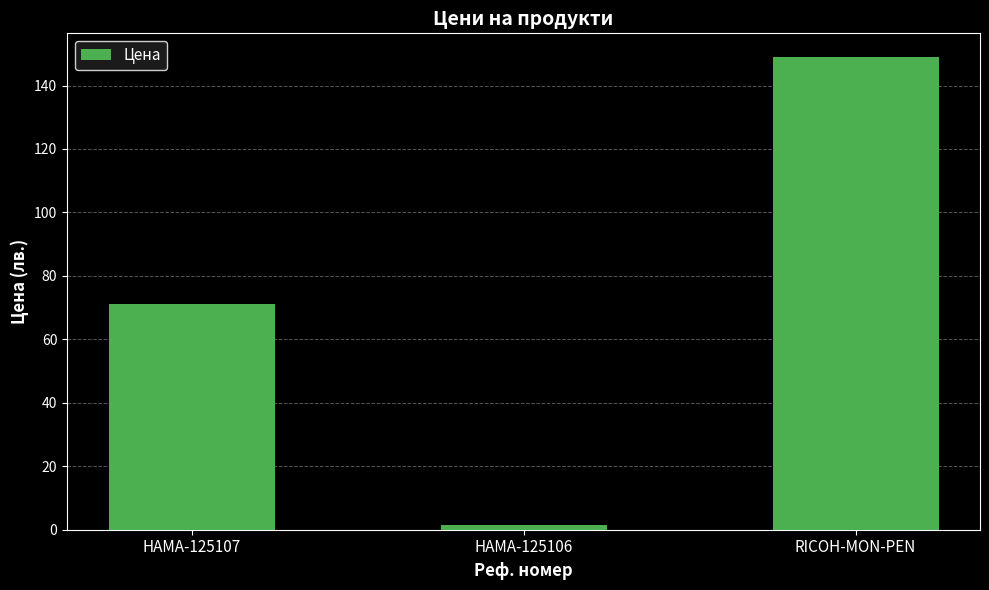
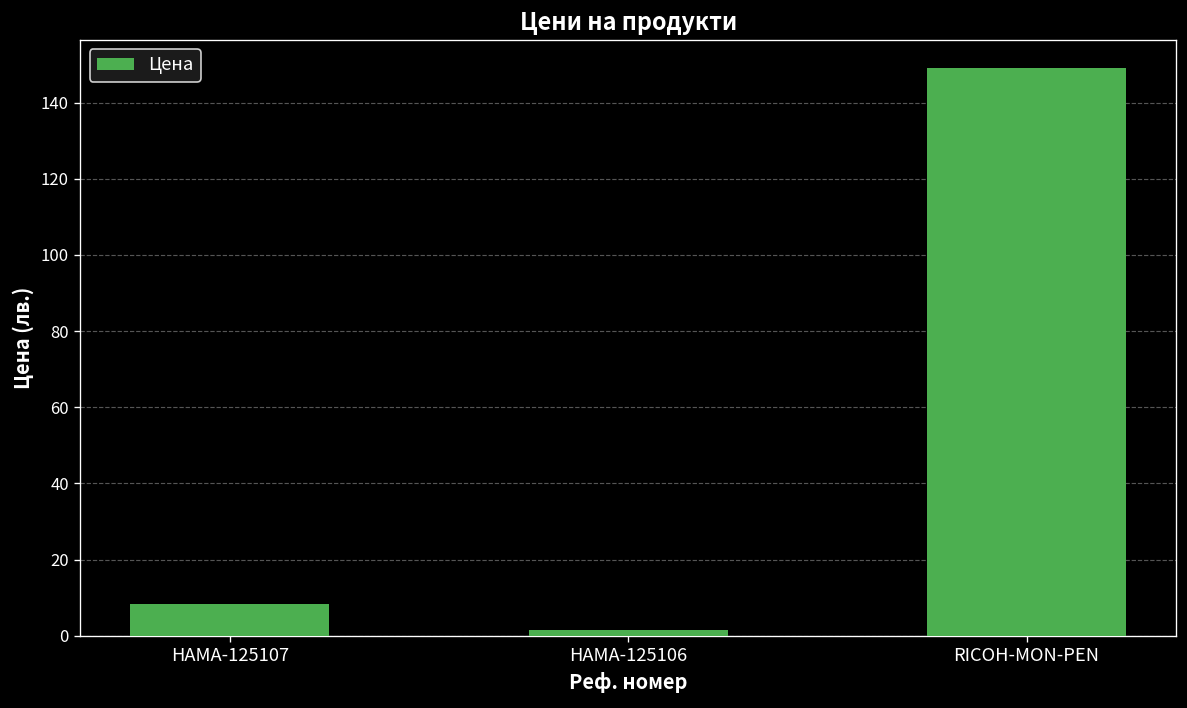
  {
-   "HAMA-125107": 71,
+   "HAMA-125107": 8,
    "HAMA-125106": 1,
    "RICOH-MON-PEN": 149
  }
